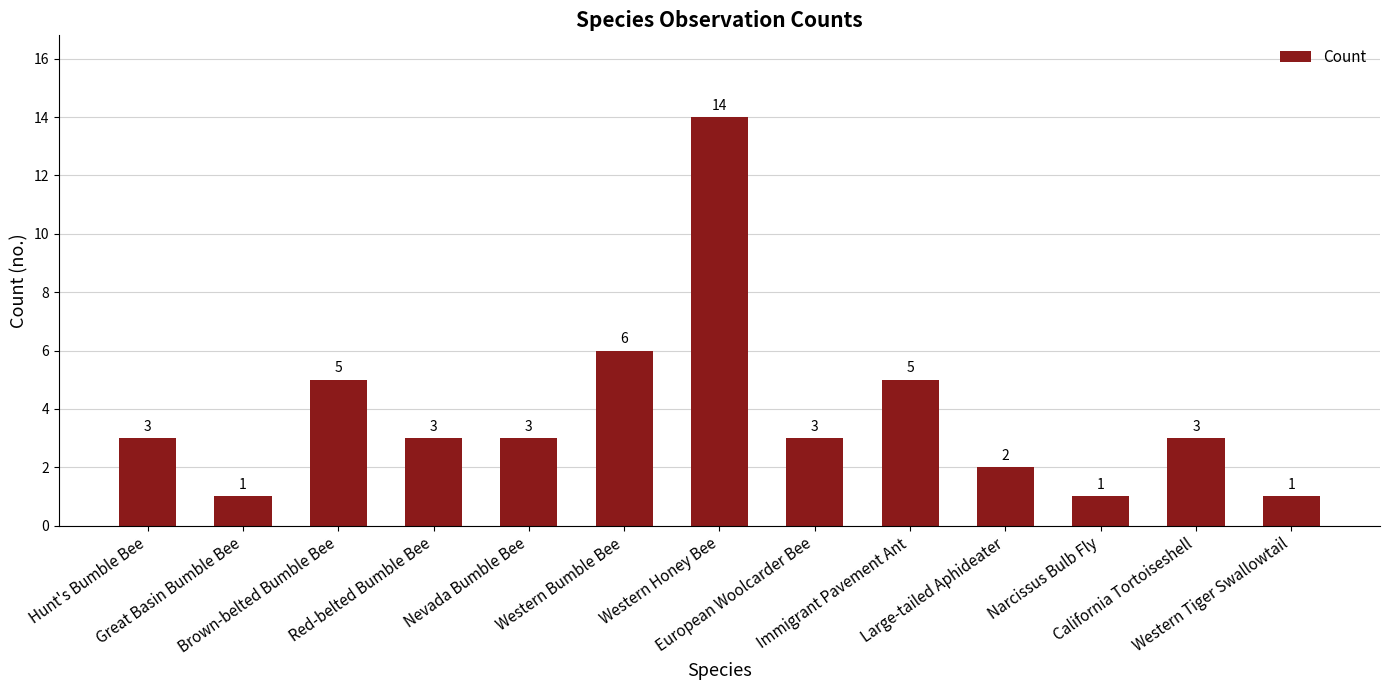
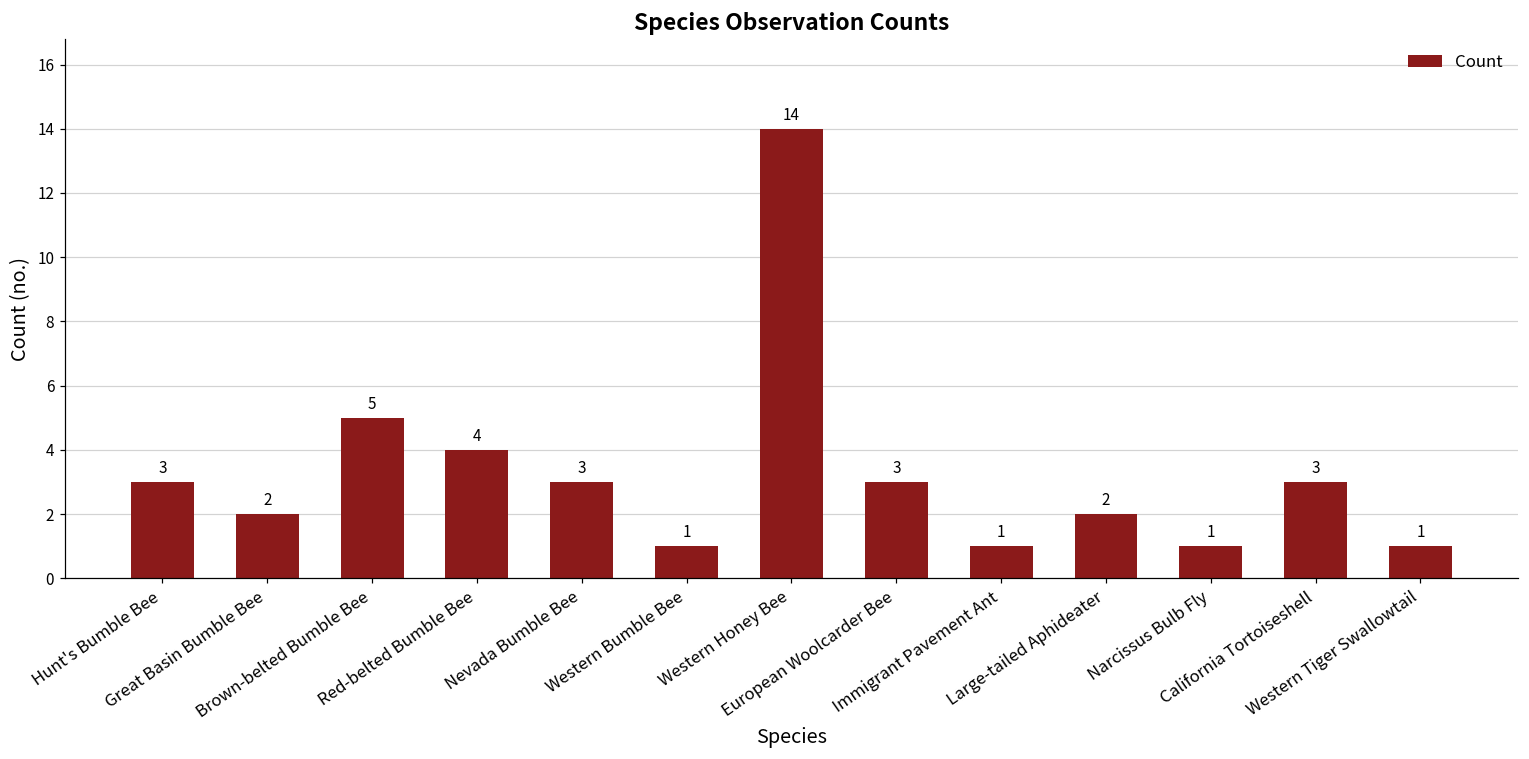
  {
    "Hunt's Bumble Bee": 3,
-   "Great Basin Bumble Bee": 1,
+   "Great Basin Bumble Bee": 2,
    "Brown-belted Bumble Bee": 5,
-   "Red-belted Bumble Bee": 3,
+   "Red-belted Bumble Bee": 4,
    "Nevada Bumble Bee": 3,
-   "Western Bumble Bee": 6,
+   "Western Bumble Bee": 1,
    "Western Honey Bee": 14,
    "European Woolcarder Bee": 3,
-   "Immigrant Pavement Ant": 5,
+   "Immigrant Pavement Ant": 1,
    "Large-tailed Aphideater": 2,
    "Narcissus Bulb Fly": 1,
    "California Tortoiseshell": 3,
    "Western Tiger Swallowtail": 1
  }
